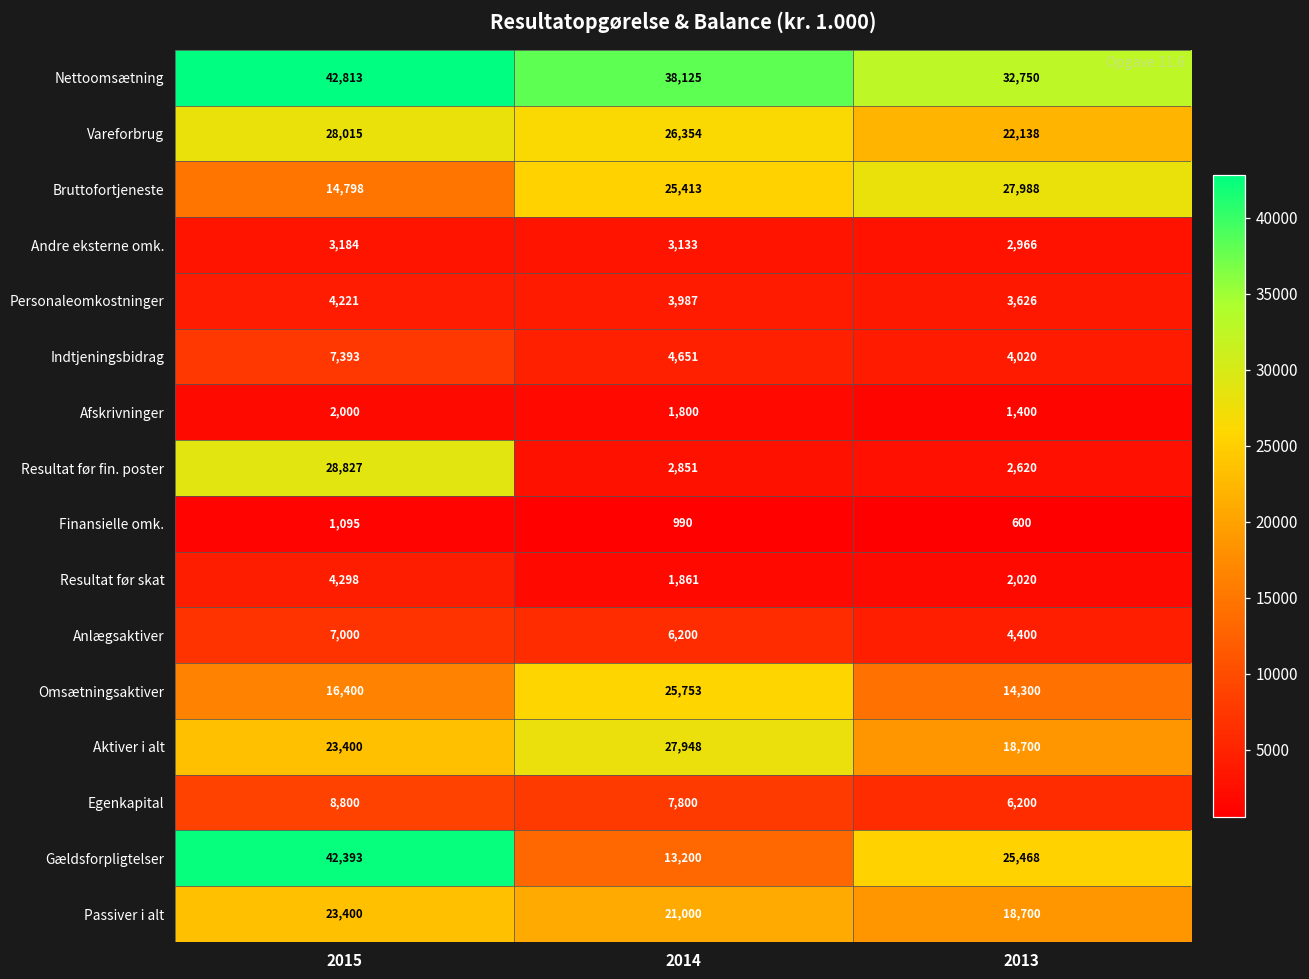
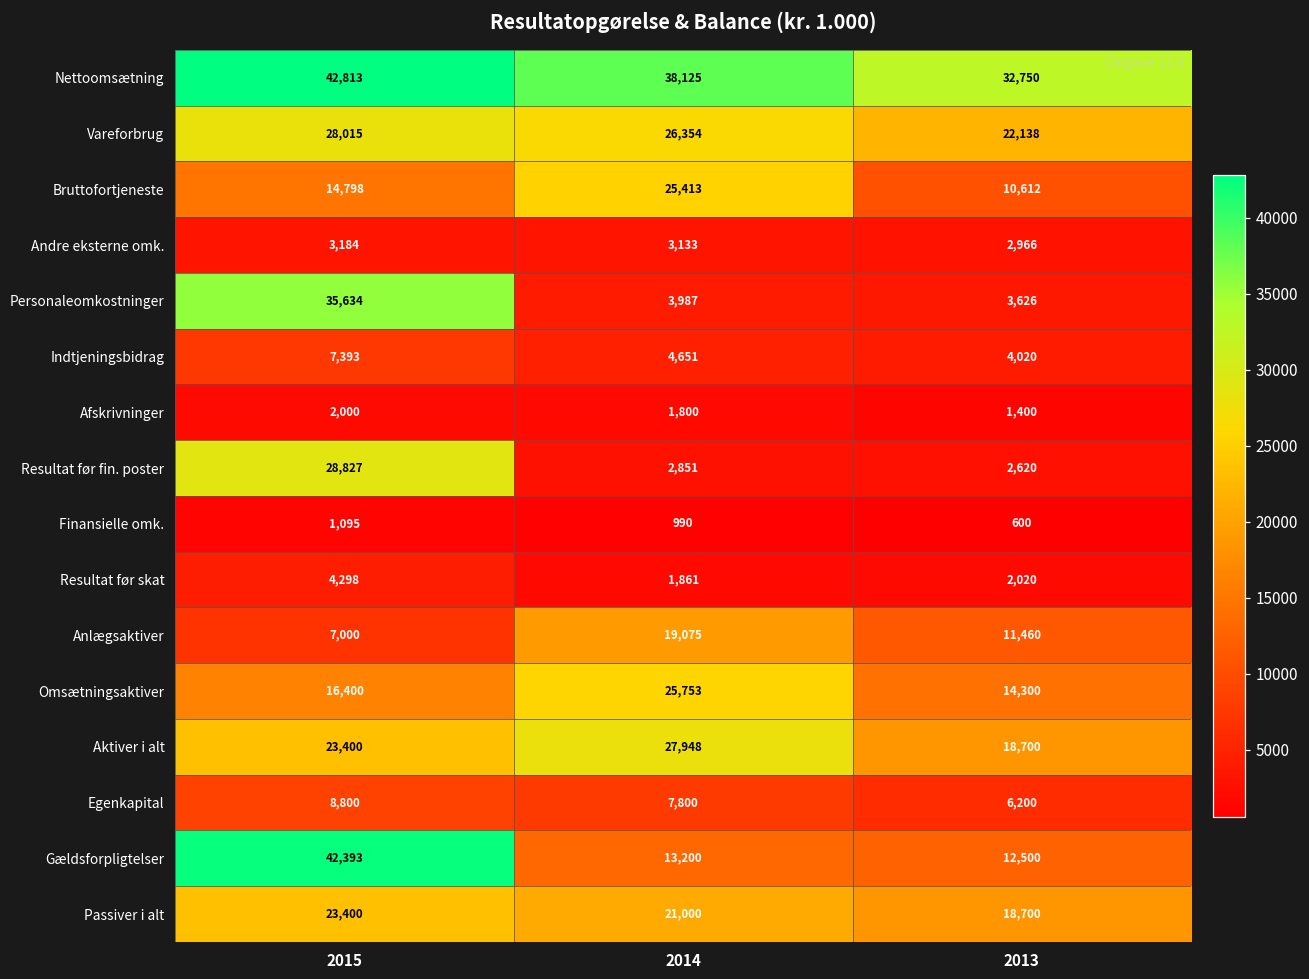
  {
    "Nettoomsætning": {
      "2015": "42,813",
      "2014": "38,125"
    },
    "Vareforbrug": {
      "2015": "28,015",
      "2014": "26,354",
      "2013": "22,138"
    },
    "Bruttofortjeneste": {
      "2015": "14,798",
      "2014": "25,413",
-     "2013": "27,988"
+     "2013": "10,612"
    },
    "Andre eksterne omk.": {
      "2015": "3,184",
      "2014": "3,133",
      "2013": "2,966"
    },
    "Personaleomkostninger": {
-     "2015": "4,221",
+     "2015": "35,634",
      "2014": "3,987",
      "2013": "3,626"
    },
    "Indtjeningsbidrag": {
      "2015": "7,393",
      "2014": "4,651",
      "2013": "4,020"
    },
    "Afskrivninger": {
      "2015": "2,000",
      "2014": "1,800",
      "2013": "1,400"
    },
    "Resultat før fin. poster": {
      "2015": "28,827",
      "2014": "2,851",
      "2013": "2,620"
    },
    "Finansielle omk.": {
      "2015": "1,095",
      "2014": "990",
      "2013": "600"
    },
    "Resultat før skat": {
      "2015": "4,298",
      "2014": "1,861",
      "2013": "2,020"
    },
    "Anlægsaktiver": {
      "2015": "7,000",
-     "2014": "6,200",
-     "2013": "4,400"
+     "2014": "19,075",
+     "2013": "11,460"
    },
    "Omsætningsaktiver": {
      "2015": "16,400",
      "2014": "25,753",
      "2013": "14,300"
    },
    "Aktiver i alt": {
      "2015": "23,400",
      "2014": "27,948",
      "2013": "18,700"
    },
    "Egenkapital": {
      "2015": "8,800",
      "2014": "7,800",
      "2013": "6,200"
    },
    "Gældsforpligtelser": {
      "2015": "42,393",
      "2014": "13,200",
-     "2013": "25,468"
+     "2013": "12,500"
    },
    "Passiver i alt": {
      "2015": "23,400",
      "2014": "21,000",
      "2013": "18,700"
    }
  }
